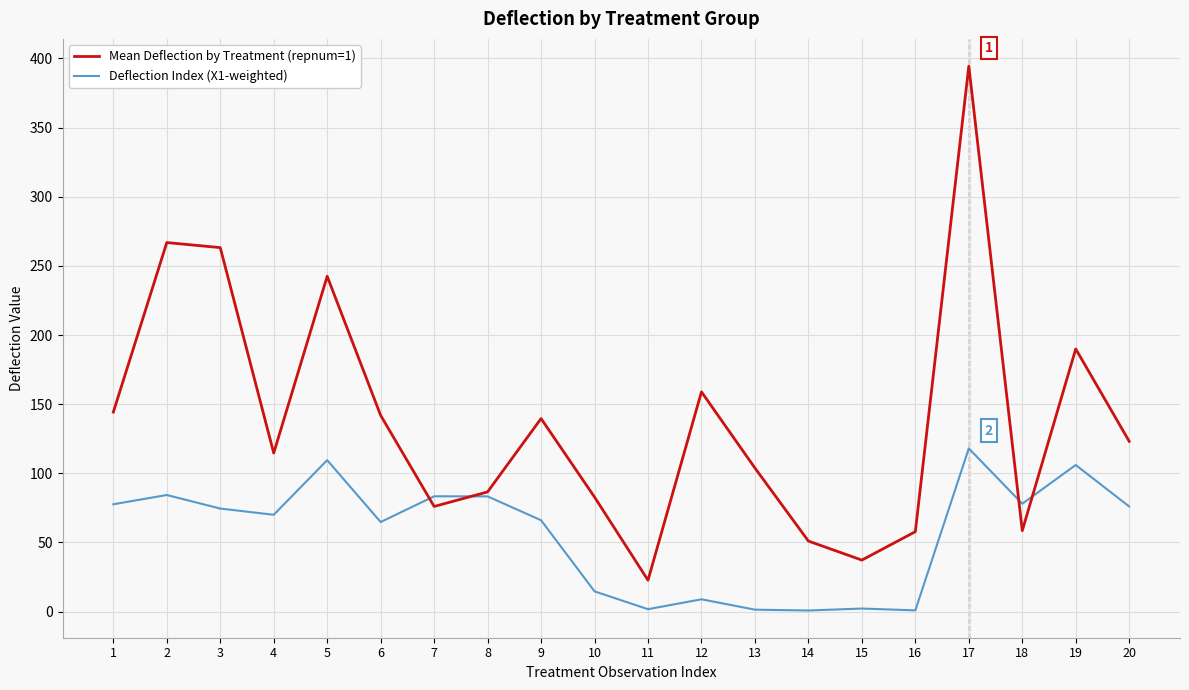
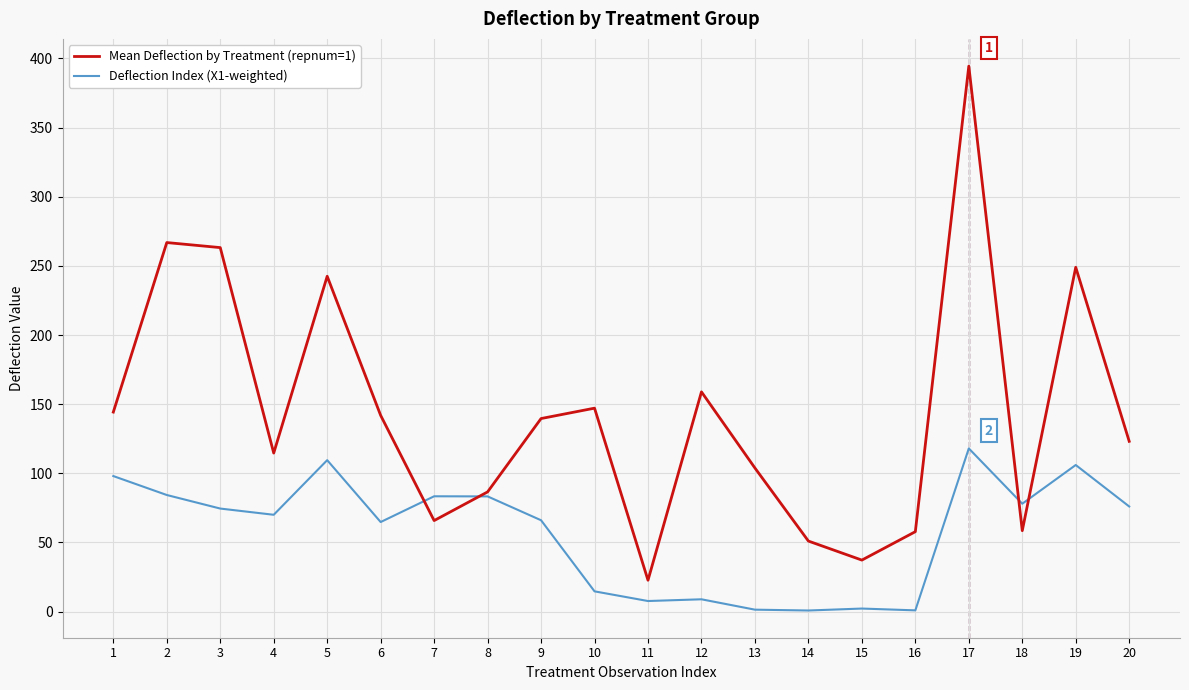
  {
    "Mean Deflection by Treatment (repnum=1)": {
      "1": 144,
      "2": 267,
      "3": 263,
      "4": 115,
      "5": 243,
      "6": 142,
-     "7": 76,
+     "7": 66,
      "8": 87,
      "9": 140,
-     "10": 83,
+     "10": 147,
      "11": 23,
      "12": 159,
      "13": 104,
      "14": 51,
      "15": 37,
      "16": 58,
      "18": 59,
-     "19": 190,
+     "19": 249,
      "20": 123
    },
    "Deflection Index (X1-weighted)": {
-     "1": 78,
+     "1": 98,
      "2": 84,
      "3": 75,
      "4": 70,
      "5": 110,
      "6": 65,
      "7": 83,
      "8": 83,
      "9": 66,
      "10": 15,
-     "11": 2,
+     "11": 8,
      "12": 9,
      "13": 1,
      "14": 1,
      "15": 2,
      "16": 1,
      "18": 78,
      "19": 106,
      "20": 76
    }
  }
